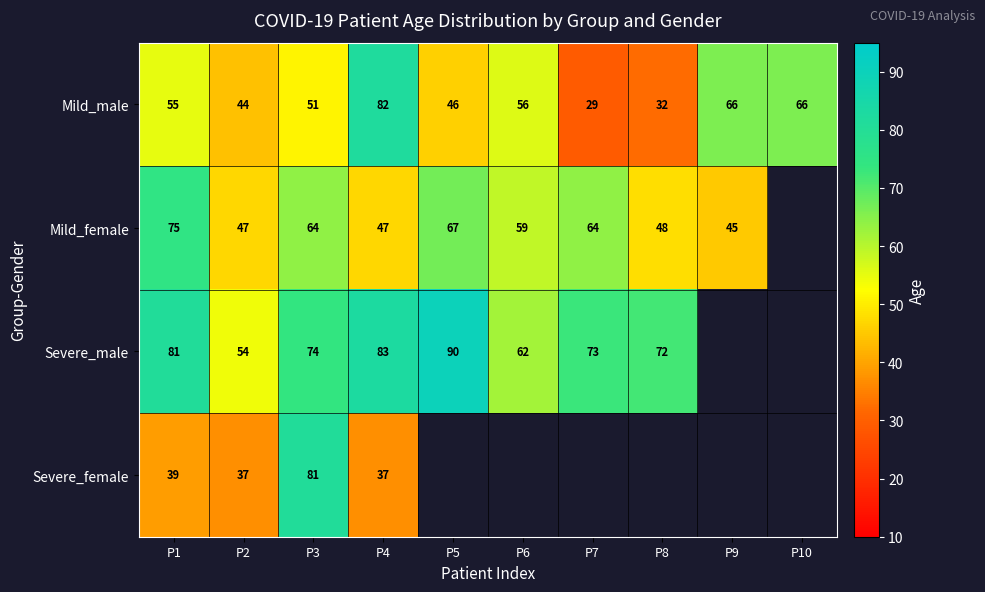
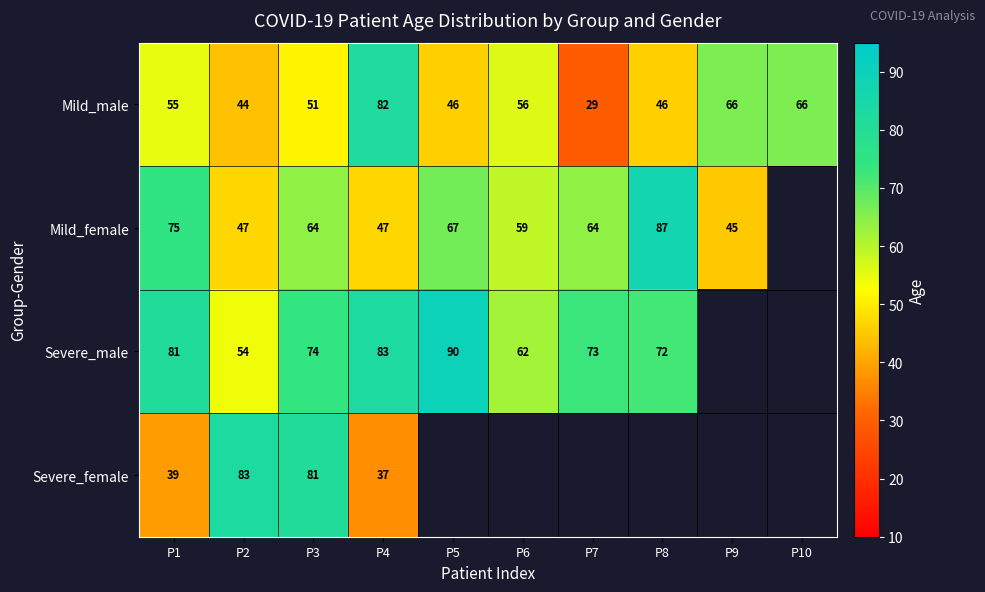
  {
    "Mild_male": {
      "P1": 55,
      "P2": 44,
      "P3": 51,
      "P4": 82,
      "P5": 46,
      "P6": 56,
      "P7": 29,
-     "P8": 32,
+     "P8": 46,
      "P9": 66,
      "P10": 66
    },
    "Mild_female": {
      "P1": 75,
      "P2": 47,
      "P3": 64,
      "P4": 47,
      "P5": 67,
      "P6": 59,
      "P7": 64,
-     "P8": 48,
+     "P8": 87,
      "P9": 45
    },
    "Severe_male": {
      "P1": 81,
      "P2": 54,
      "P3": 74,
      "P4": 83,
      "P5": 90,
      "P6": 62,
      "P7": 73,
      "P8": 72
    },
    "Severe_female": {
      "P1": 39,
-     "P2": 37,
+     "P2": 83,
      "P3": 81,
      "P4": 37
    }
  }
